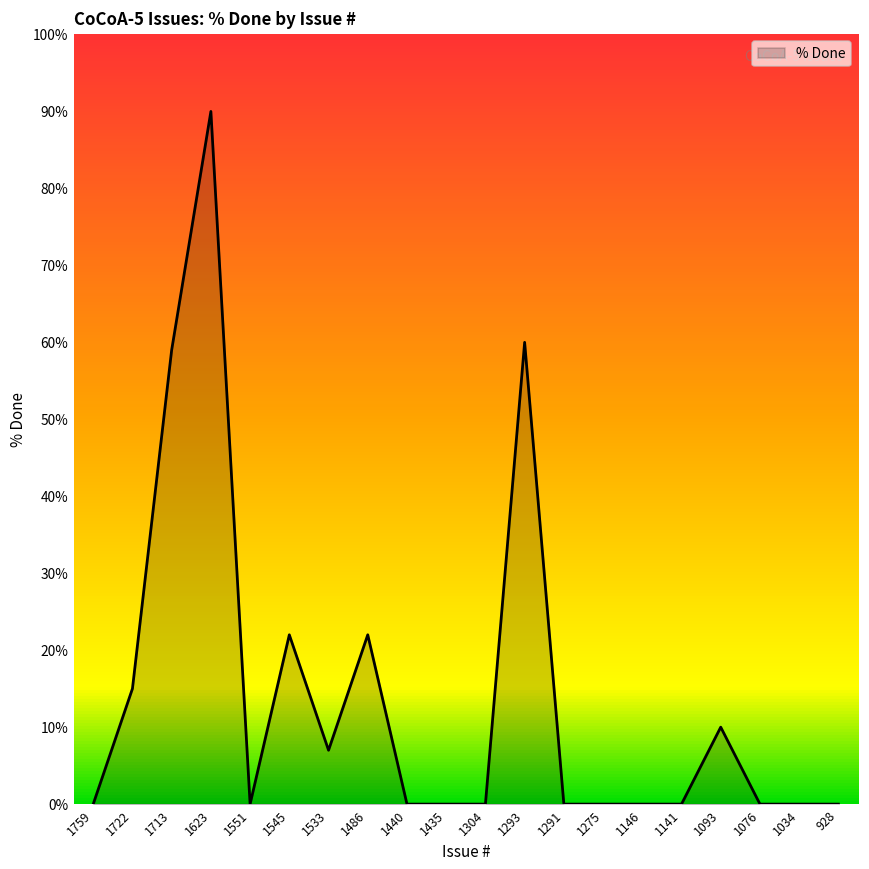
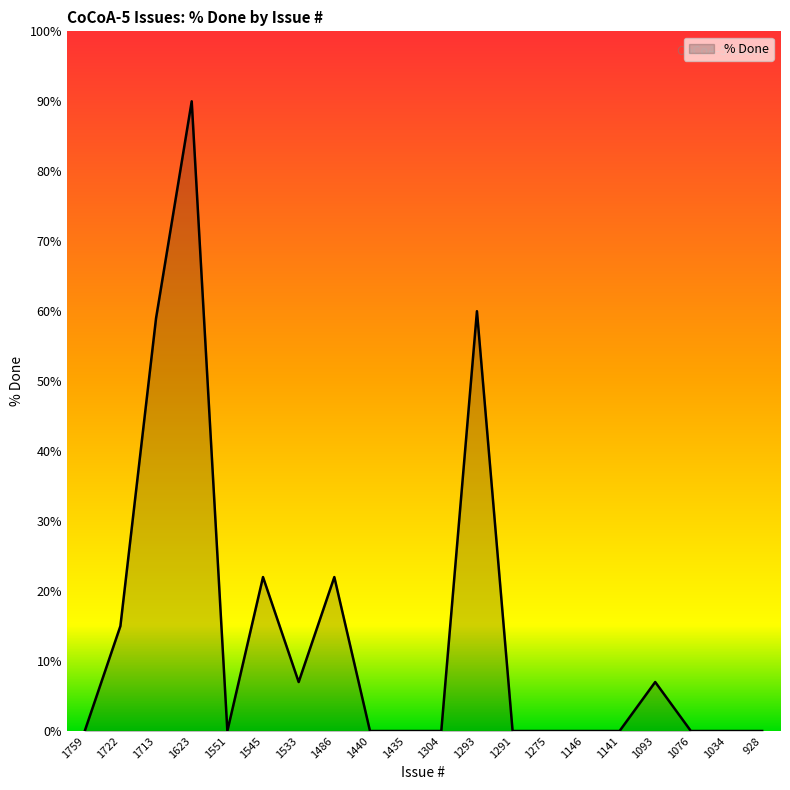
  {
    "1759": "0%",
    "1722": "15%",
    "1713": "59%",
    "1623": "90%",
    "1551": "0%",
    "1545": "22%",
    "1533": "7%",
    "1486": "22%",
    "1440": "0%",
    "1435": "0%",
    "1304": "0%",
    "1293": "60%",
    "1291": "0%",
    "1275": "0%",
    "1146": "0%",
    "1141": "0%",
-   "1093": "10%",
+   "1093": "7%",
    "1076": "0%",
    "1034": "0%",
    "928": "0%"
  }
